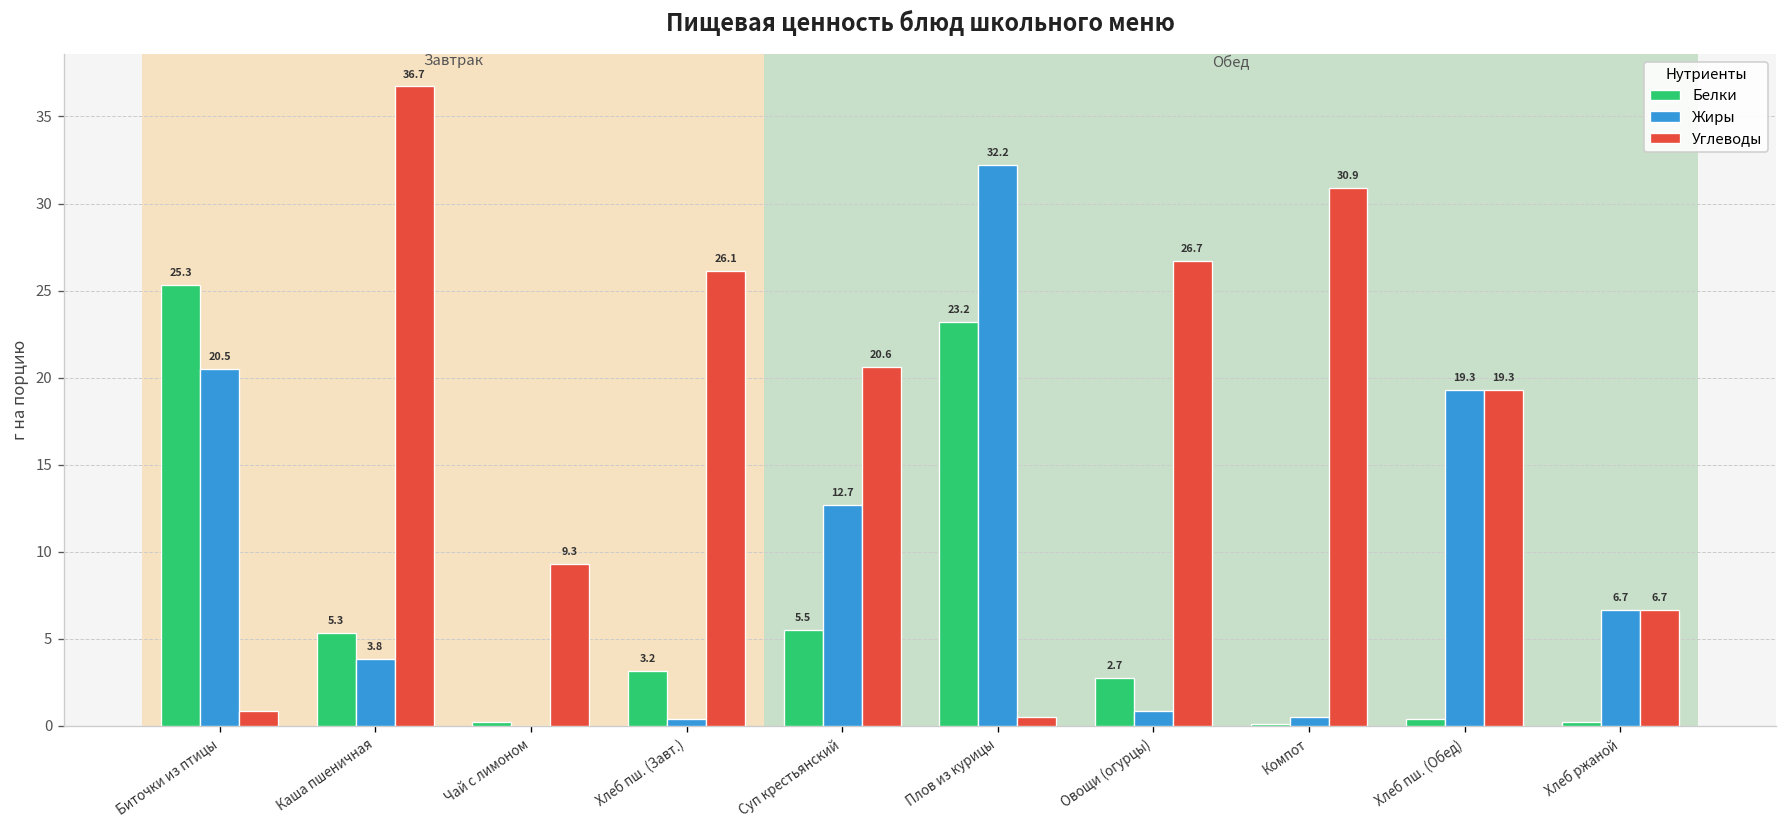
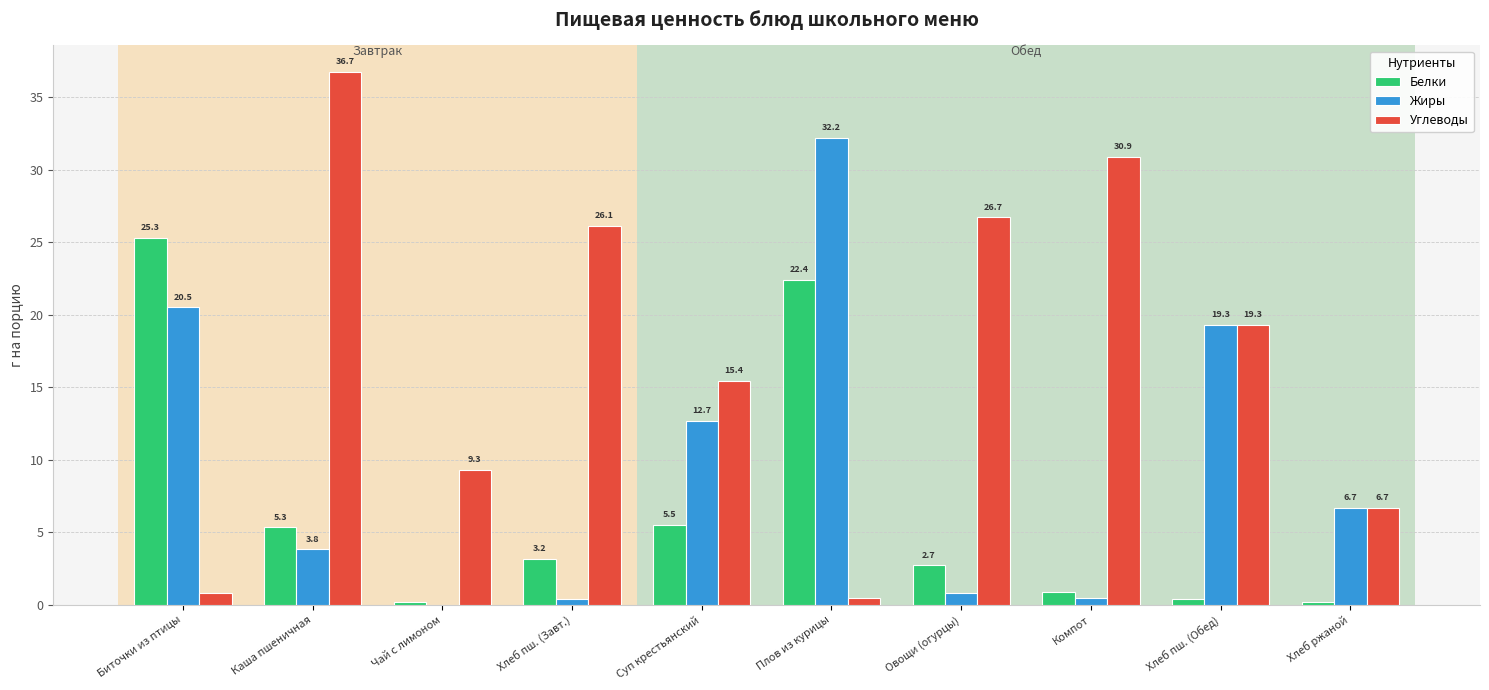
  {
    "Белки": {
      "Биточки из птицы": 25.3,
      "Каша пшеничная": 5.3,
      "Хлеб пш. (Завт.)": 3.2,
      "Суп крестьянский": 5.5,
-     "Плов из курицы": 23.2,
+     "Плов из курицы": 22.4,
      "Овощи (огурцы)": 2.7,
-     "Компот": 0.1
+     "Компот": 0.9
    },
    "Жиры": {
      "Биточки из птицы": 20.5,
      "Каша пшеничная": 3.8,
      "Суп крестьянский": 12.7,
      "Плов из курицы": 32.2,
      "Хлеб пш. (Обед)": 19.3,
      "Хлеб ржаной": 6.7
    },
    "Углеводы": {
      "Каша пшеничная": 36.7,
      "Чай с лимоном": 9.3,
      "Хлеб пш. (Завт.)": 26.1,
-     "Суп крестьянский": 20.6,
+     "Суп крестьянский": 15.4,
      "Овощи (огурцы)": 26.7,
      "Компот": 30.9,
      "Хлеб пш. (Обед)": 19.3,
      "Хлеб ржаной": 6.7
    }
  }
